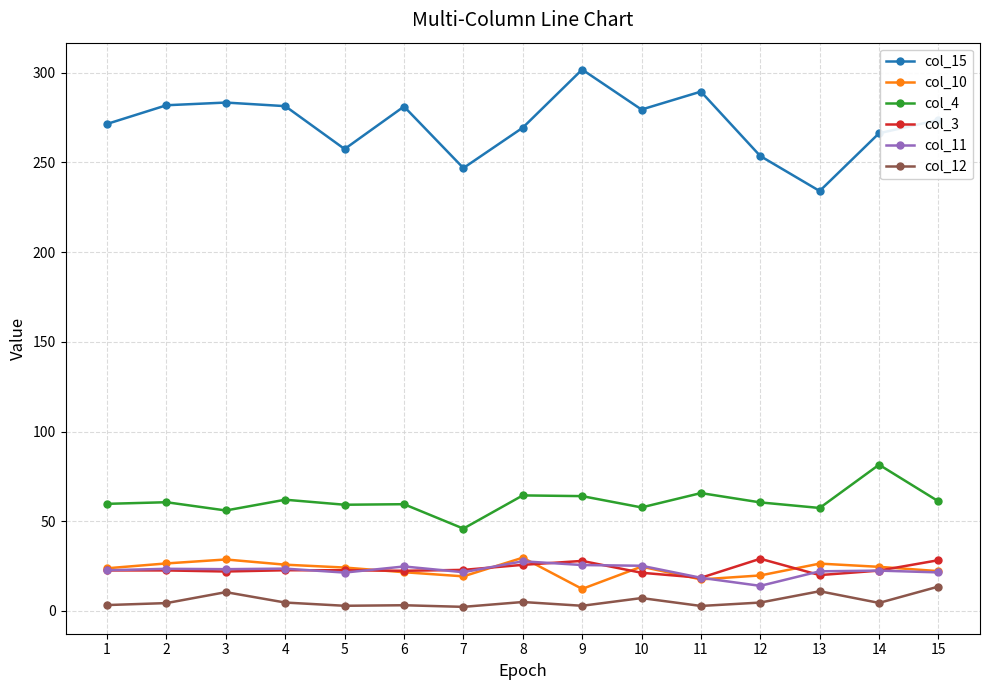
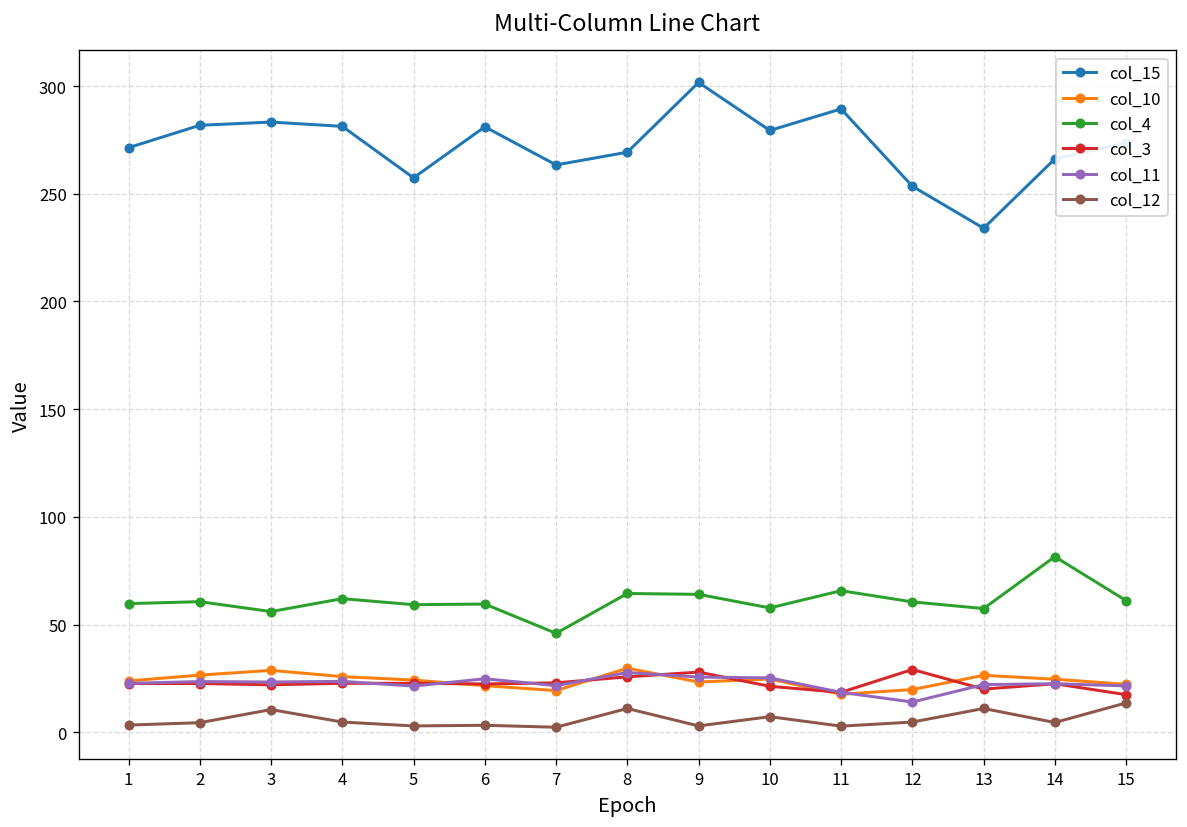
  {
    "col_15": {
      "1": 271,
      "2": 282,
      "3": 283,
      "4": 281,
      "5": 257,
      "6": 281,
-     "7": 247,
+     "7": 263,
      "8": 269,
      "9": 302,
      "10": 279,
      "11": 289,
      "12": 254,
      "13": 234,
      "14": 266
    },
    "col_10": {
      "2": 27,
      "3": 29,
      "4": 26,
      "5": 24,
      "7": 19,
      "8": 30,
-     "9": 12,
+     "9": 23,
      "12": 20,
      "13": 26,
      "14": 25
    },
    "col_4": {
      "1": 60,
      "2": 61,
      "3": 56,
      "4": 62,
      "5": 59,
      "6": 60,
      "7": 46,
      "8": 64,
      "9": 64,
      "10": 58,
      "11": 66,
      "12": 61,
      "13": 57,
      "14": 82,
      "15": 61
    },
    "col_3": {
      "8": 26,
      "9": 28,
      "10": 21,
      "12": 29,
      "13": 20,
-     "15": 28
+     "15": 17
    },
    "col_11": {
      "6": 25,
      "8": 28,
      "9": 26,
      "12": 14,
      "13": 22
    },
    "col_12": {
      "1": 3,
      "2": 4,
      "3": 11,
      "4": 5,
      "5": 3,
      "6": 3,
      "7": 2,
-     "8": 5,
+     "8": 11,
      "9": 3,
      "10": 7,
      "11": 3,
      "12": 5,
      "13": 11,
      "14": 5,
      "15": 14
    }
  }
